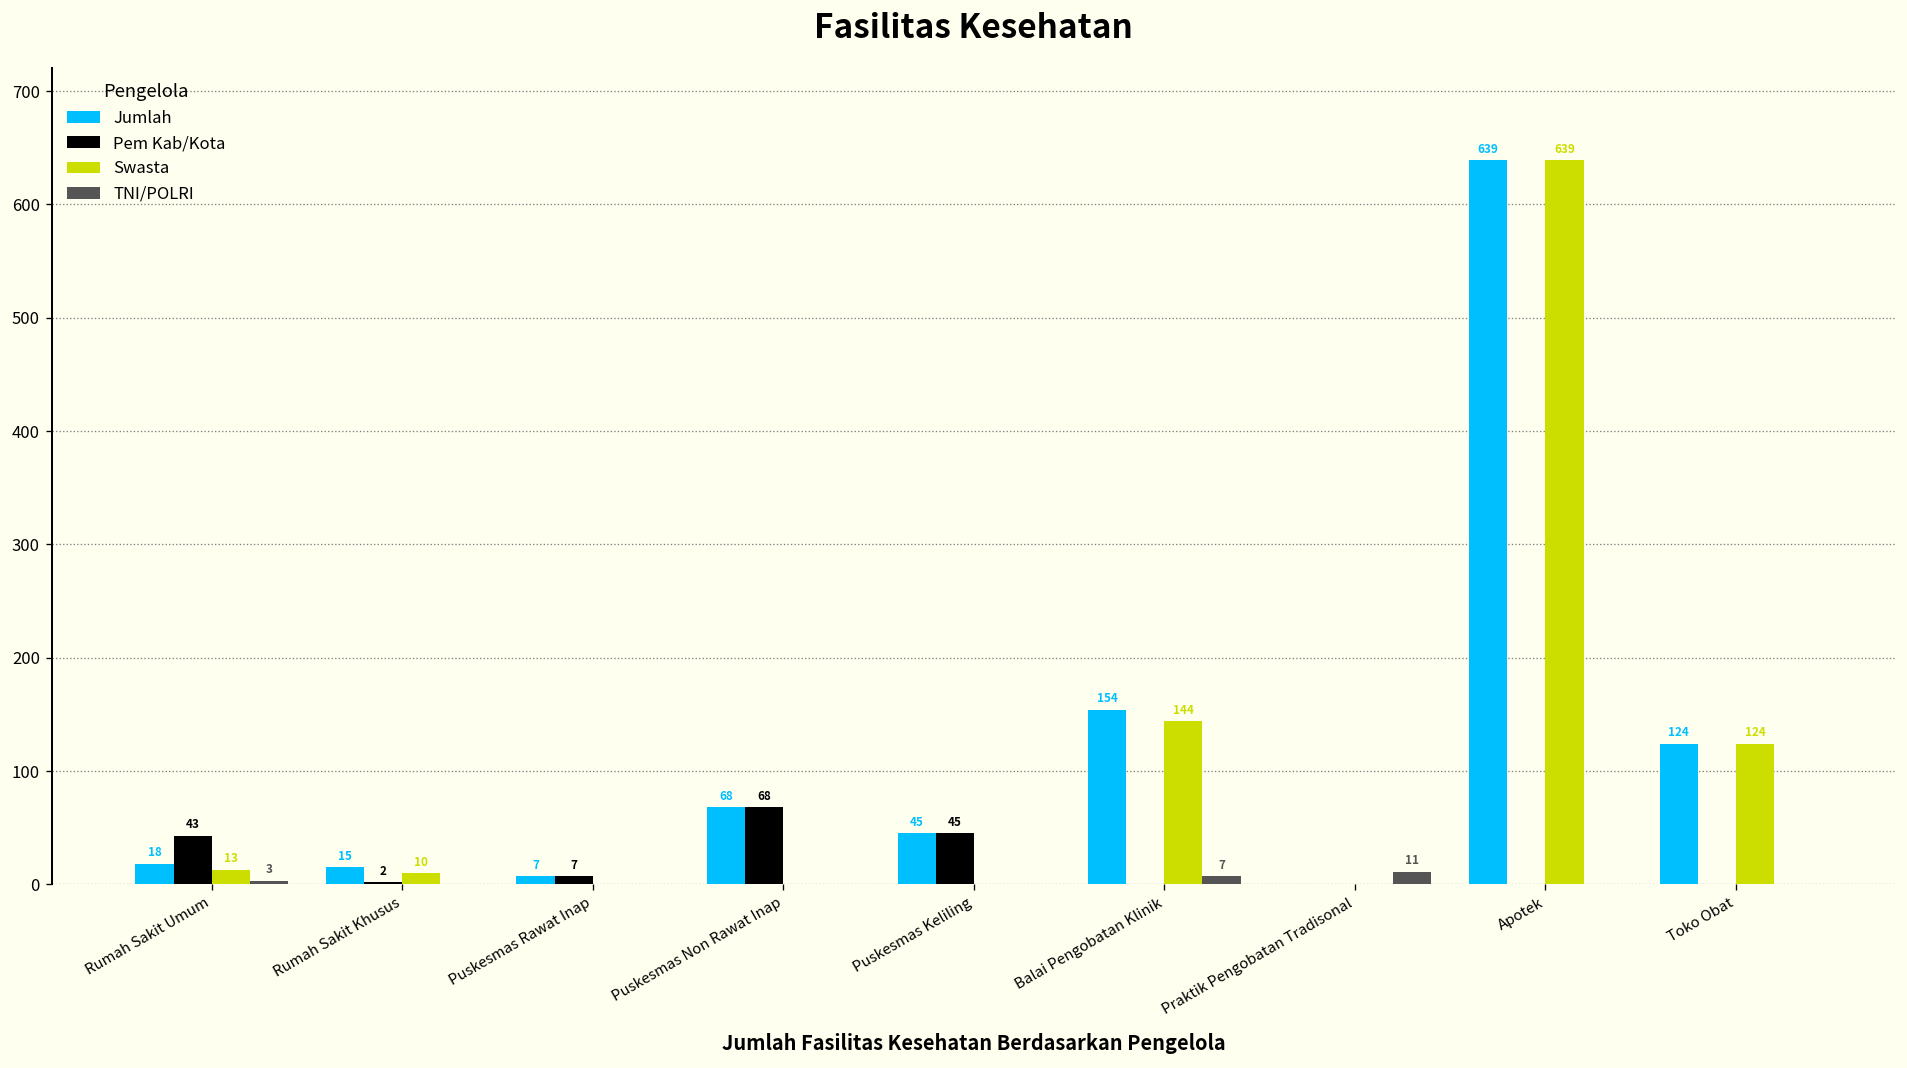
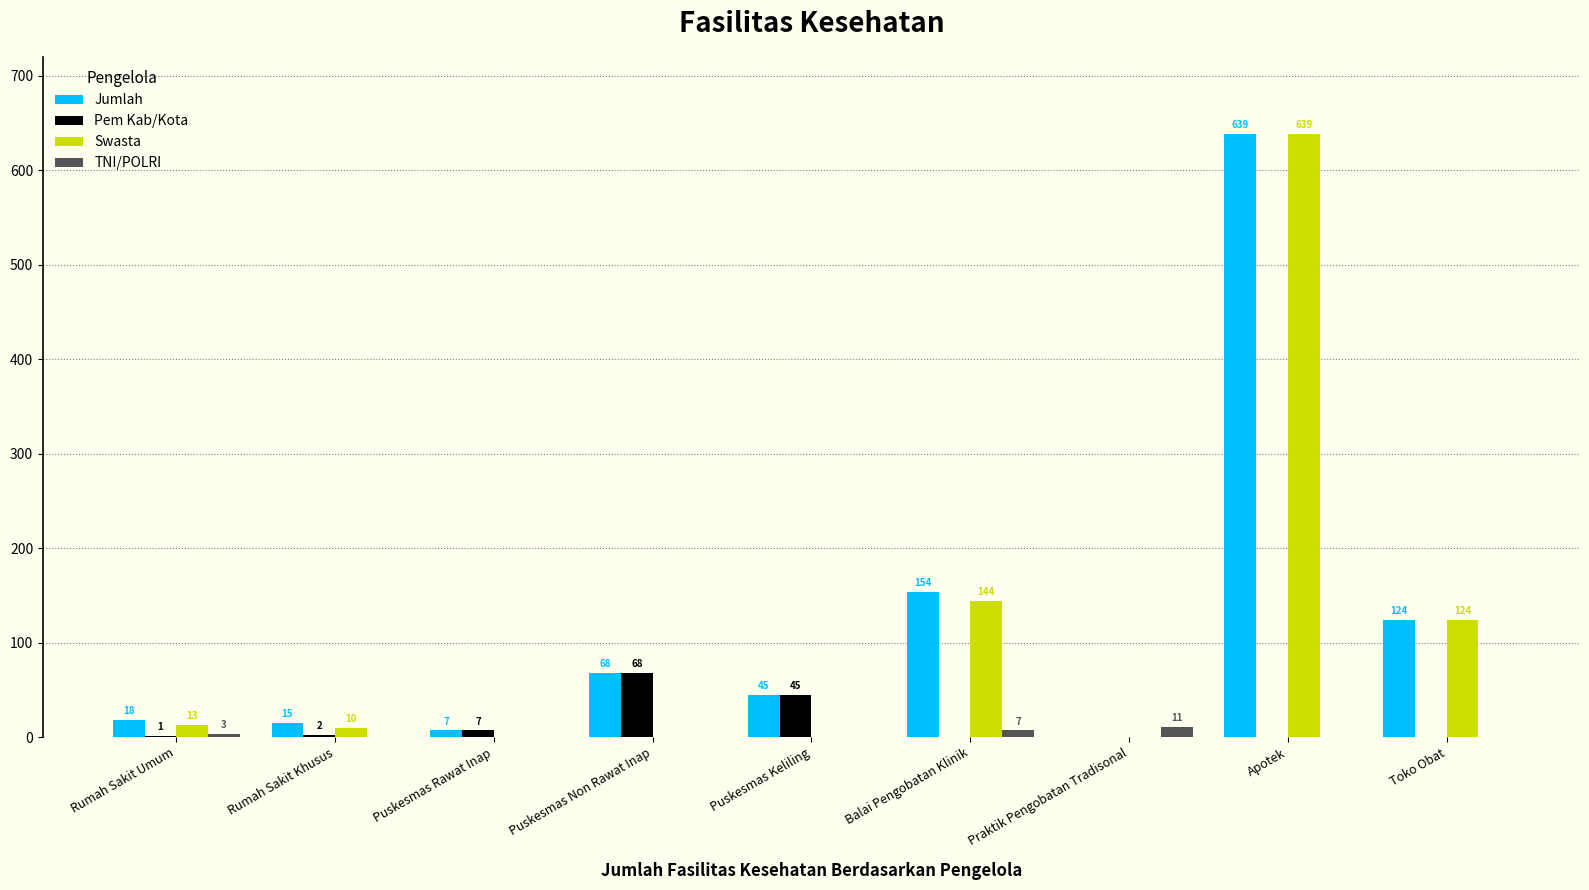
  {
    "Jumlah": {
      "Rumah Sakit Umum": 18,
      "Rumah Sakit Khusus": 15,
      "Puskesmas Rawat Inap": 7,
      "Puskesmas Non Rawat Inap": 68,
      "Puskesmas Keliling": 45,
      "Balai Pengobatan Klinik": 154,
      "Apotek": 639,
      "Toko Obat": 124
    },
    "Pem Kab/Kota": {
-     "Rumah Sakit Umum": 43,
+     "Rumah Sakit Umum": 1,
      "Rumah Sakit Khusus": 2,
      "Puskesmas Rawat Inap": 7,
      "Puskesmas Non Rawat Inap": 68,
      "Puskesmas Keliling": 45
    },
    "Swasta": {
      "Rumah Sakit Umum": 13,
      "Rumah Sakit Khusus": 10,
      "Balai Pengobatan Klinik": 144,
      "Apotek": 639,
      "Toko Obat": 124
    },
    "TNI/POLRI": {
      "Rumah Sakit Umum": 3,
      "Balai Pengobatan Klinik": 7,
      "Praktik Pengobatan Tradisonal": 11
    }
  }
